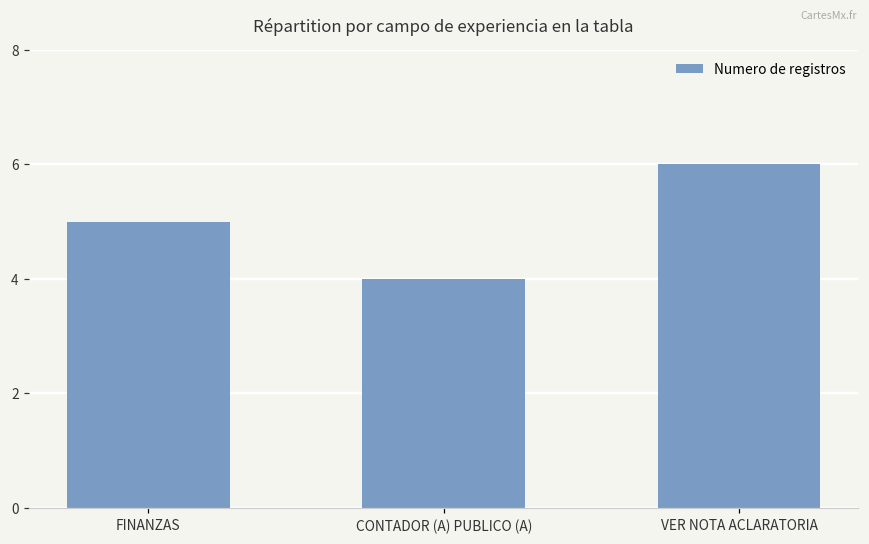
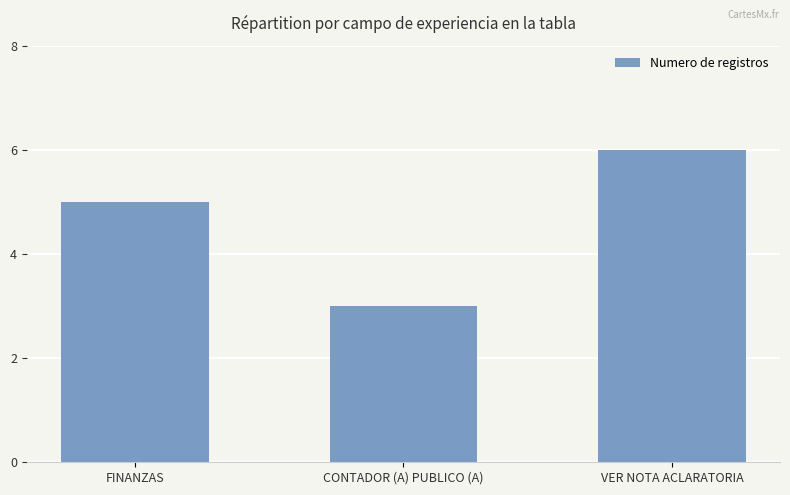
  {
    "FINANZAS": 5,
-   "CONTADOR (A) PUBLICO (A)": 4,
+   "CONTADOR (A) PUBLICO (A)": 3,
    "VER NOTA ACLARATORIA": 6
  }
